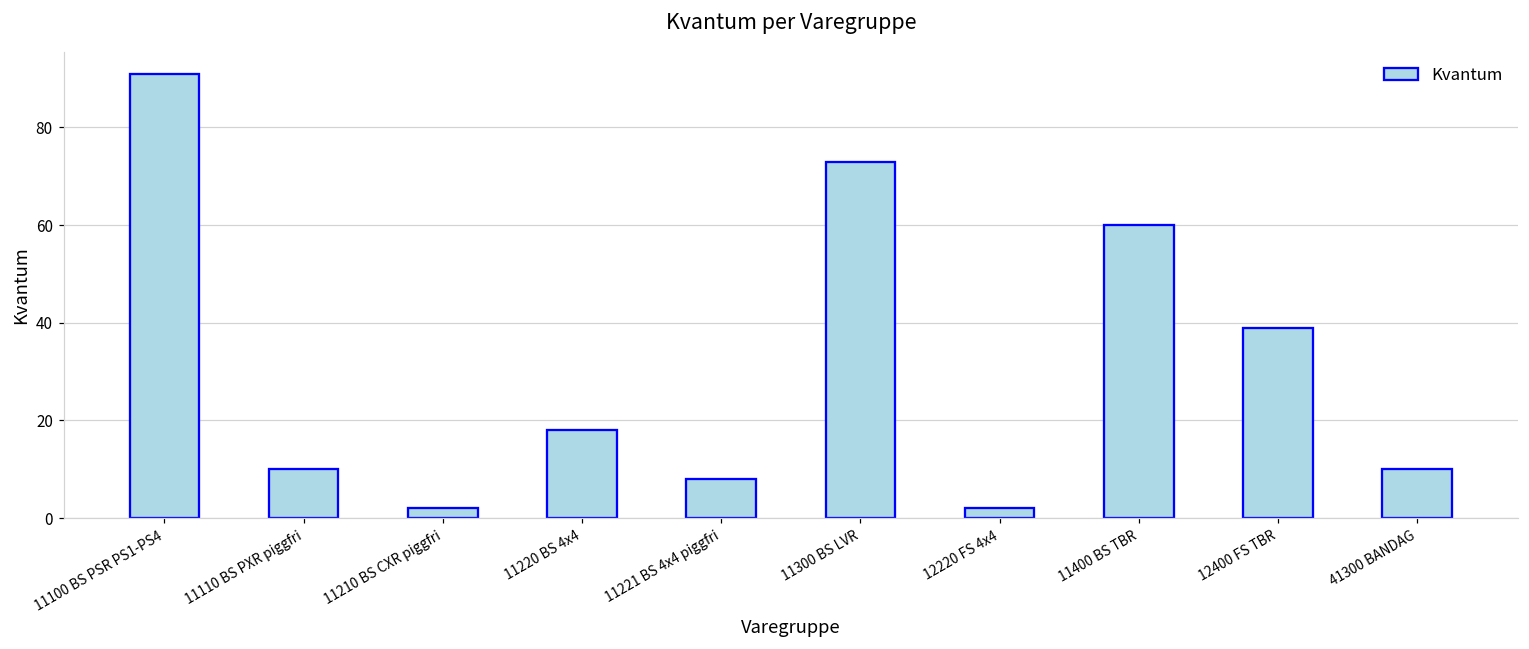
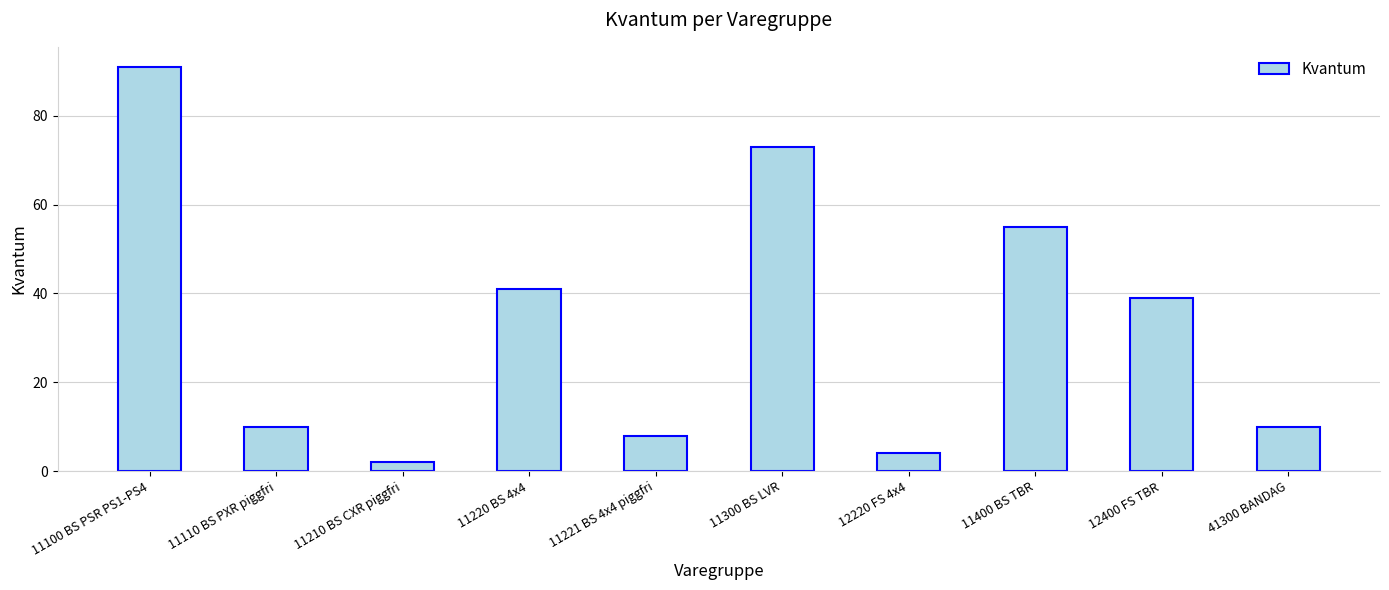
  {
    "11100 BS PSR PS1-PS4": 91,
    "11110 BS PXR piggfri": 10,
    "11210 BS CXR piggfri": 2,
-   "11220 BS 4x4": 18,
+   "11220 BS 4x4": 41,
    "11221 BS 4x4 piggfri": 8,
    "11300 BS LVR": 73,
-   "12220 FS 4x4": 2,
-   "11400 BS TBR": 60,
+   "12220 FS 4x4": 4,
+   "11400 BS TBR": 55,
    "12400 FS TBR": 39,
    "41300 BANDAG": 10
  }
